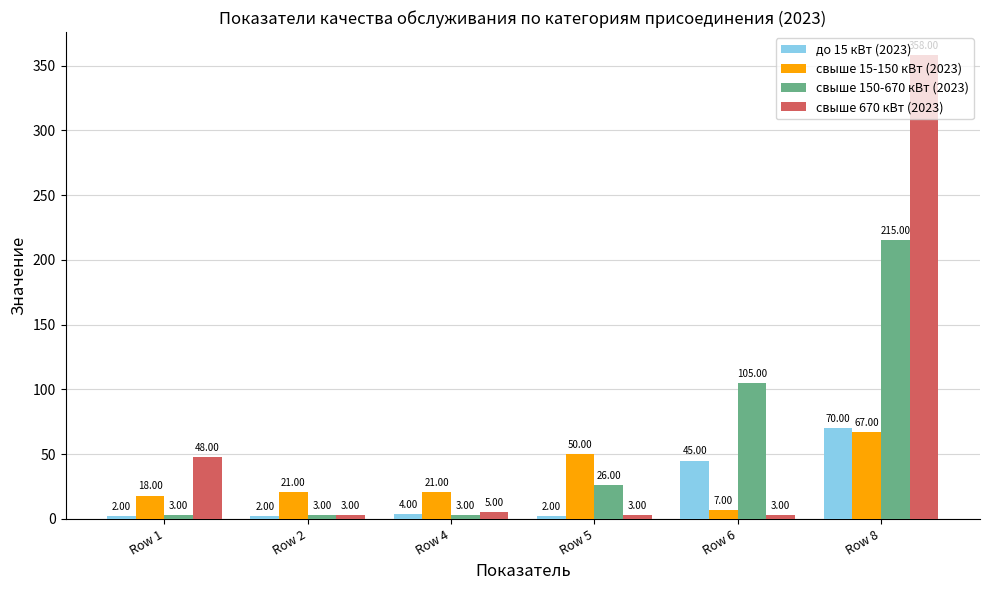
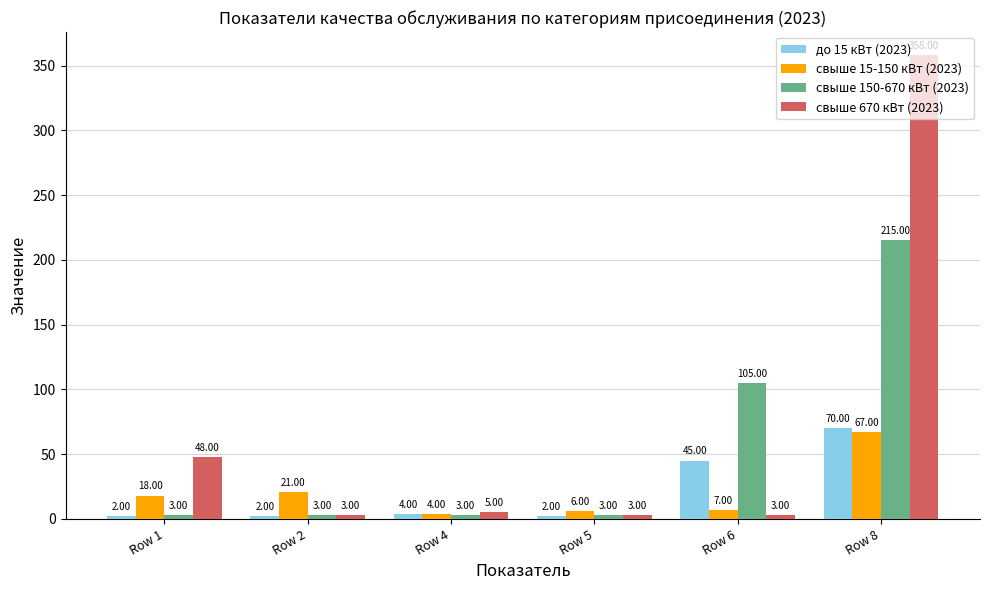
  {
    "до 15 кВт (2023)": {
      "Row 1": 2.00,
      "Row 2": 2.00,
      "Row 4": 4.00,
      "Row 5": 2.00,
      "Row 6": 45.00,
      "Row 8": 70.00
    },
    "свыше 15-150 кВт (2023)": {
      "Row 1": 18.00,
      "Row 2": 21.00,
-     "Row 4": 21.00,
-     "Row 5": 50.00,
+     "Row 4": 4.00,
+     "Row 5": 6.00,
      "Row 6": 7.00,
      "Row 8": 67.00
    },
    "свыше 150-670 кВт (2023)": {
      "Row 1": 3.00,
      "Row 2": 3.00,
      "Row 4": 3.00,
-     "Row 5": 26.00,
+     "Row 5": 3.00,
      "Row 6": 105.00,
      "Row 8": 215.00
    },
    "свыше 670 кВт (2023)": {
      "Row 1": 48.00,
      "Row 2": 3.00,
      "Row 4": 5.00,
      "Row 5": 3.00,
      "Row 6": 3.00
    }
  }
